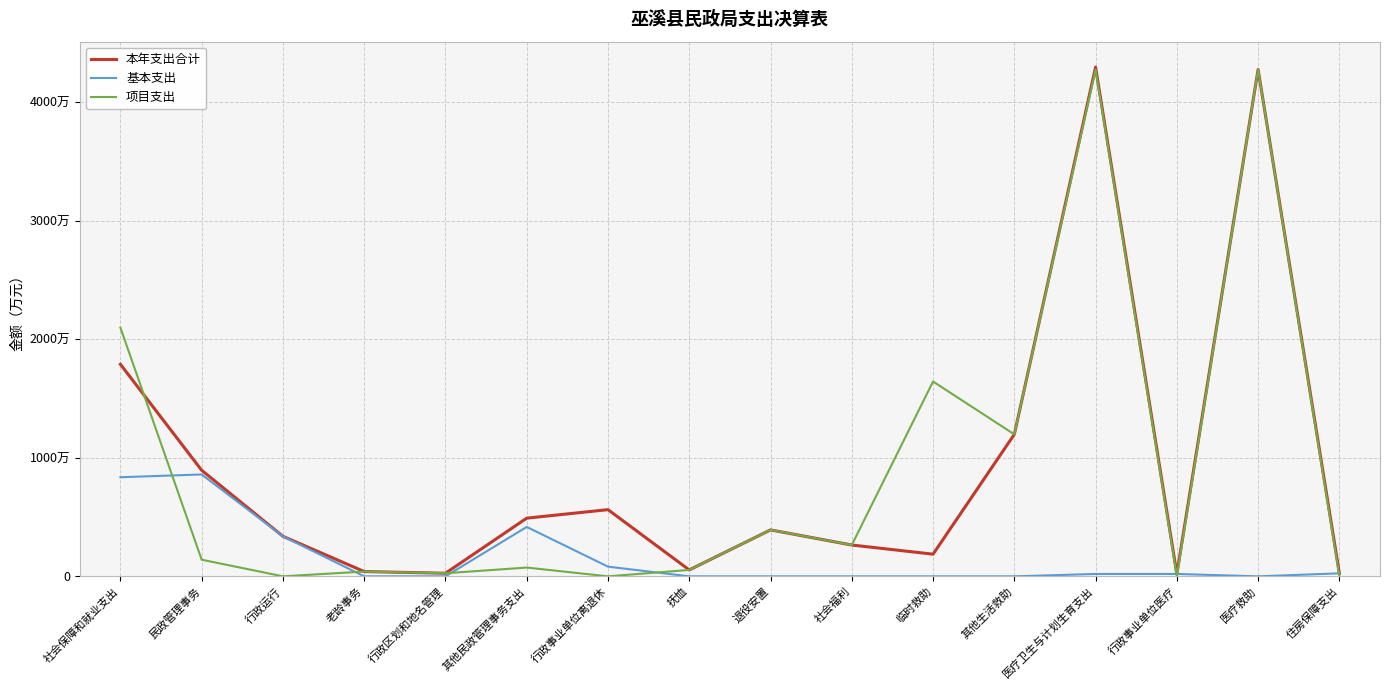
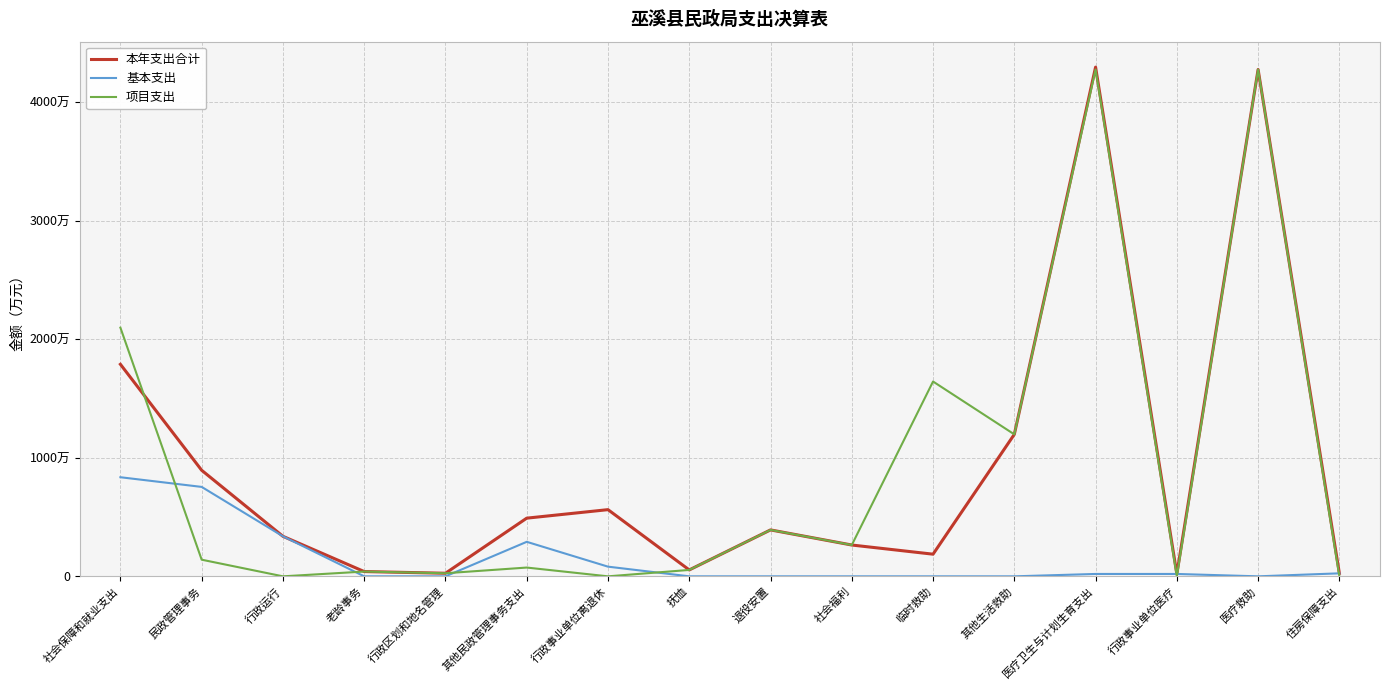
  {
    "本年支出合计": {
      "社会保障和就业支出": "1790万",
      "民政管理事务": "890万",
      "其他民政管理事务支出": "490万",
      "行政事业单位离退休": "560万",
      "临时救助": "190万"
    },
    "基本支出": {
      "社会保障和就业支出": "840万",
-     "民政管理事务": "860万",
+     "民政管理事务": "750万",
      "老龄事务": "0万",
      "行政区划和地名管理": "0万",
-     "其他民政管理事务支出": "420万",
+     "其他民政管理事务支出": "290万",
      "行政事业单位离退休": "80万",
      "抚恤": "0万",
      "退役安置": "0万",
      "社会福利": "0万",
      "临时救助": "0万",
      "其他生活救助": "0万",
      "医疗卫生与计划生育支出": "20万",
      "医疗救助": "0万"
    },
    "项目支出": {
      "社会保障和就业支出": "2100万",
      "民政管理事务": "140万",
      "行政运行": "0万",
      "其他民政管理事务支出": "70万",
      "行政事业单位离退休": "0万",
      "临时救助": "1640万",
      "住房保障支出": "0万"
    }
  }
